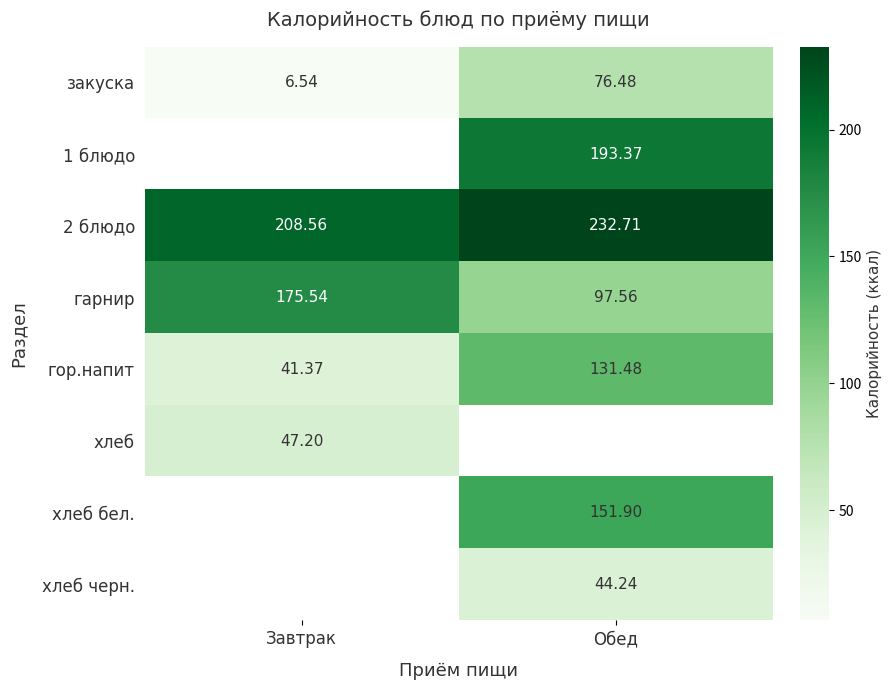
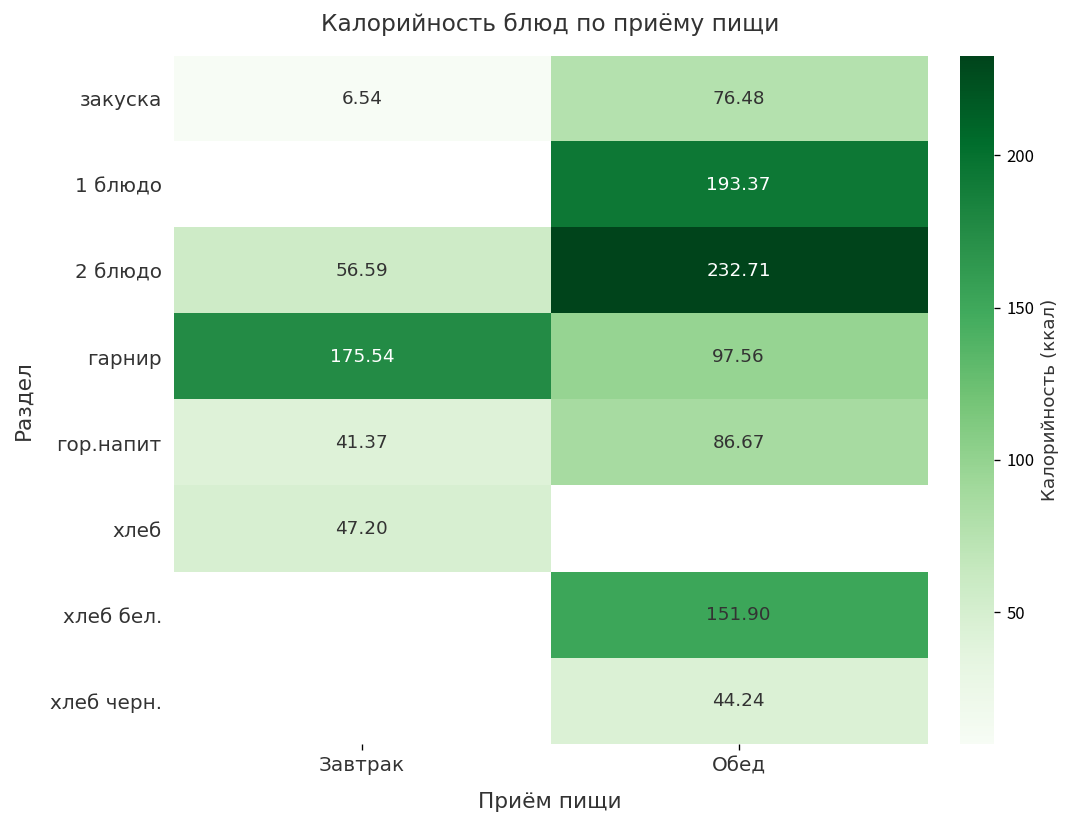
  {
    "закуска": {
      "Завтрак": 6.54,
      "Обед": 76.48
    },
    "1 блюдо": {
      "Обед": 193.37
    },
    "2 блюдо": {
-     "Завтрак": 208.56,
+     "Завтрак": 56.59,
      "Обед": 232.71
    },
    "гарнир": {
      "Завтрак": 175.54,
      "Обед": 97.56
    },
    "гор.напит": {
      "Завтрак": 41.37,
-     "Обед": 131.48
+     "Обед": 86.67
    },
    "хлеб": {
      "Завтрак": 47.20
    },
    "хлеб бел.": {
      "Обед": 151.90
    },
    "хлеб черн.": {
      "Обед": 44.24
    }
  }
